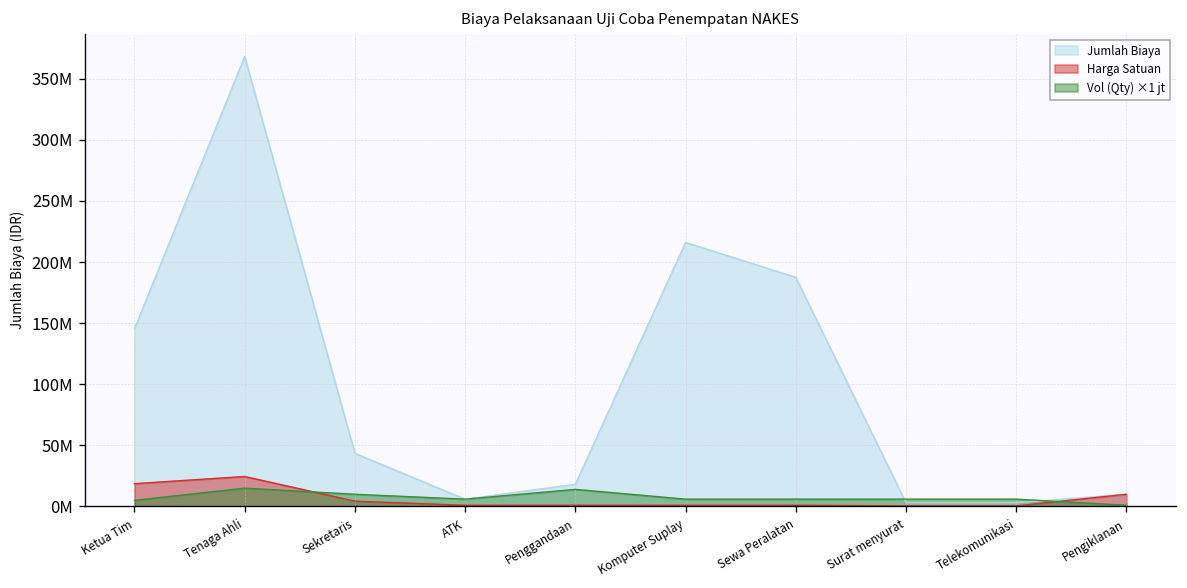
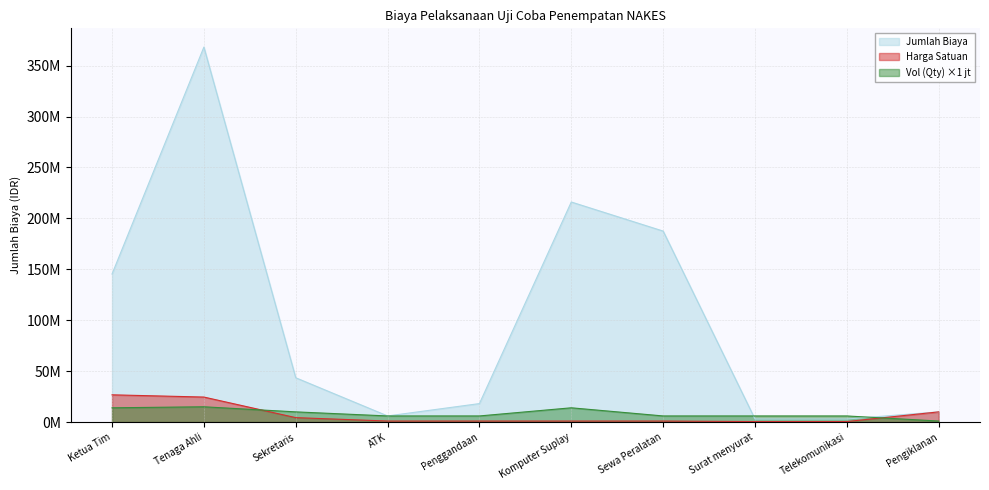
  {
    "Jumlah Biaya": {
      "Ketua Tim": 145000000,
      "Tenaga Ahli": 368000000,
      "Sekretaris": 44000000,
      "Penggandaan": 18000000,
      "Komputer Suplay": 216000000,
      "Sewa Peralatan": 188000000
    },
    "Harga Satuan": {
-     "Ketua Tim": 19000000,
+     "Ketua Tim": 27000000,
      "Tenaga Ahli": 25000000,
      "Sekretaris": 4000000,
      "ATK": 1000000,
      "Penggandaan": 1000000,
      "Komputer Suplay": 1000000,
      "Sewa Peralatan": 1000000
    },
    "Vol (Qty) ×1 jt": {
-     "Ketua Tim": 5000000,
+     "Ketua Tim": 14000000,
      "Tenaga Ahli": 15000000,
      "Sekretaris": 10000000,
-     "Penggandaan": 14000000,
-     "Komputer Suplay": 6000000,
+     "Penggandaan": 6000000,
+     "Komputer Suplay": 14000000,
      "Sewa Peralatan": 6000000,
      "Surat menyurat": 6000000,
      "Telekomunikasi": 6000000,
      "Pengiklanan": 1000000
    }
  }
